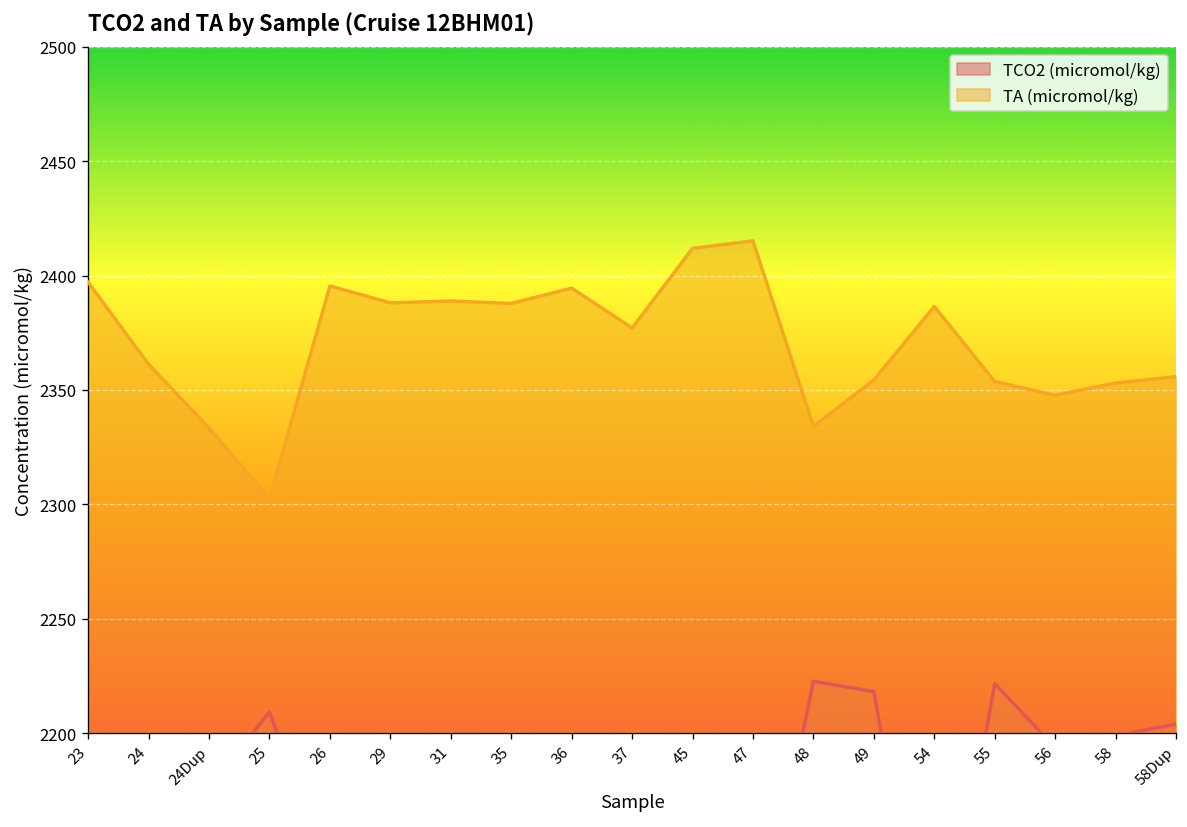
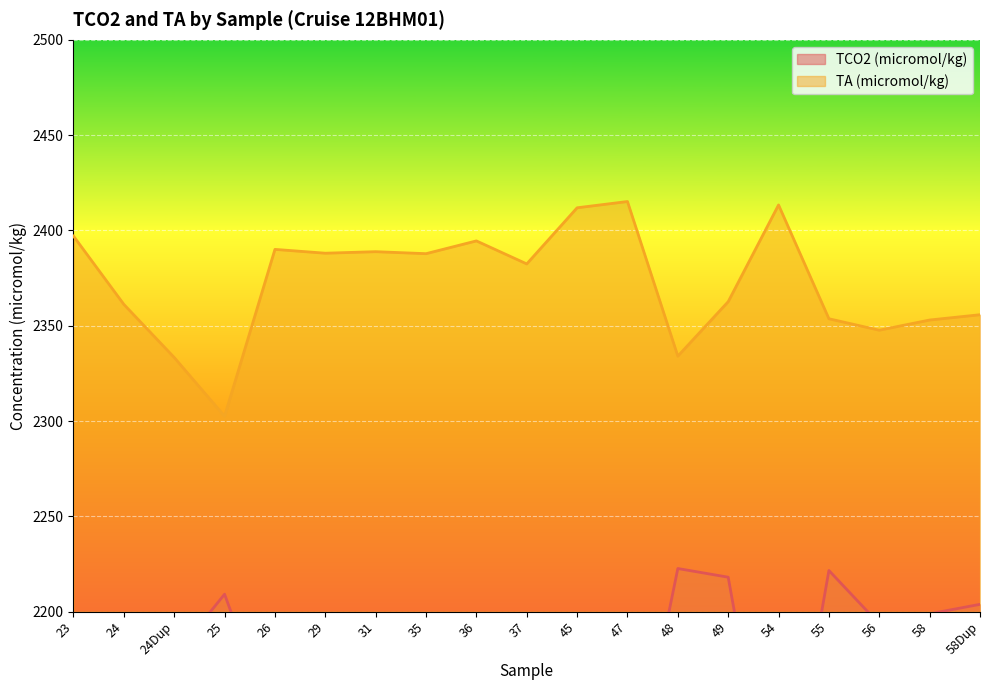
  {
    "TA (micromol/kg)": {
      "23": 2397,
      "24": 2361,
      "24Dup": 2333,
      "25": 2303,
-     "26": 2395,
+     "26": 2390,
      "29": 2388,
      "31": 2389,
      "35": 2388,
      "36": 2395,
-     "37": 2377,
+     "37": 2382,
      "45": 2412,
      "47": 2415,
      "48": 2334,
-     "49": 2354,
-     "54": 2387,
+     "49": 2363,
+     "54": 2413,
      "55": 2354,
      "56": 2348,
      "58": 2353,
      "58Dup": 2356
    }
  }
